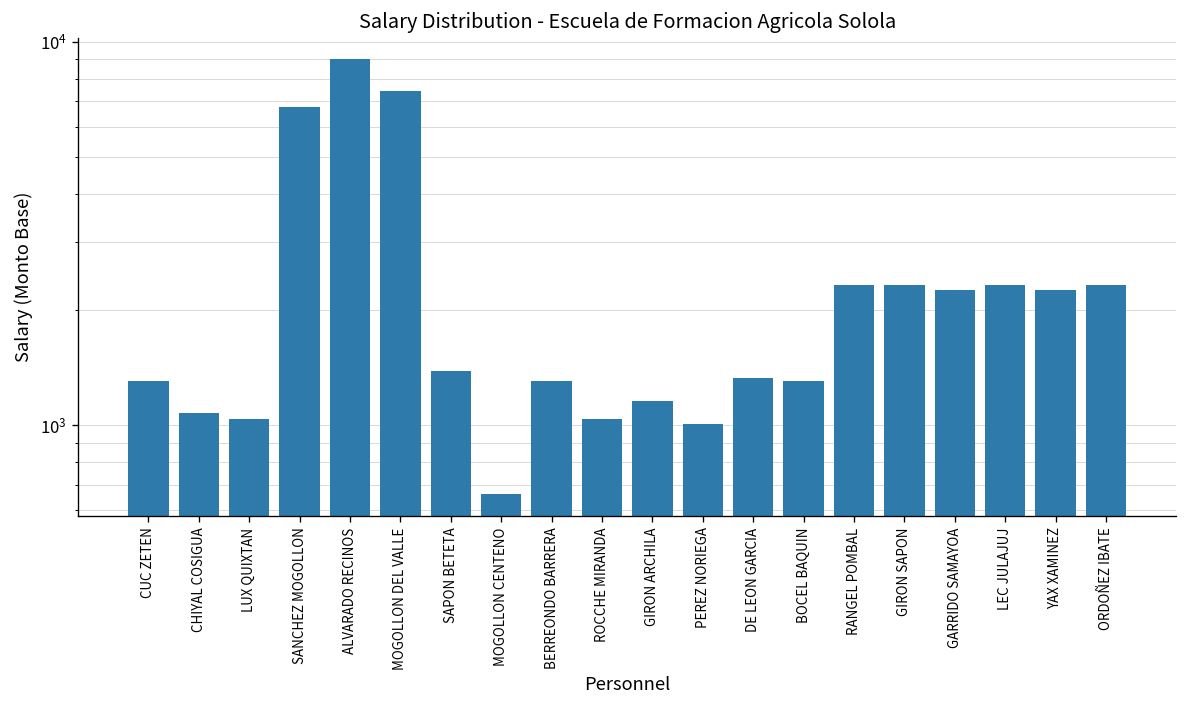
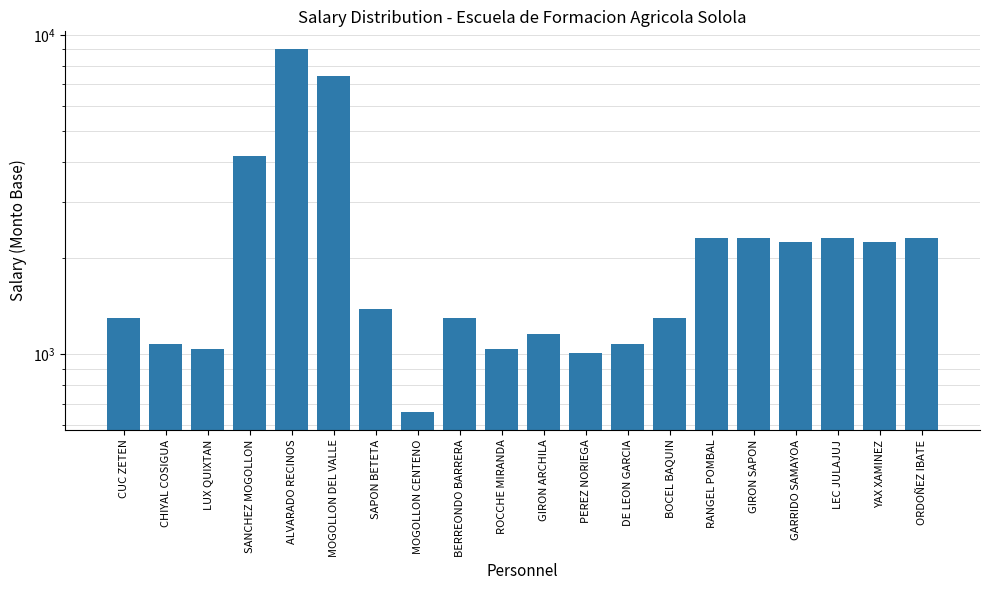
  {
    "CUC ZETEN": 1300,
    "CHIYAL COSIGUA": 1070,
    "LUX QUIXTAN": 1040,
-   "SANCHEZ MOGOLLON": 6800,
+   "SANCHEZ MOGOLLON": 4200,
    "ALVARADO RECINOS": 9000,
    "MOGOLLON DEL VALLE": 7400,
    "SAPON BETETA": 1380,
    "MOGOLLON CENTENO": 660,
    "BERREONDO BARRERA": 1300,
    "ROCCHE MIRANDA": 1040,
    "GIRON ARCHILA": 1160,
    "PEREZ NORIEGA": 1010,
-   "DE LEON GARCIA": 1330,
+   "DE LEON GARCIA": 1070,
    "BOCEL BAQUIN": 1300,
    "RANGEL POMBAL": 2300,
    "GIRON SAPON": 2300,
    "GARRIDO SAMAYOA": 2200,
    "LEC JULAJUJ": 2300,
    "YAX XAMINEZ": 2200,
    "ORDOÑEZ IBATE": 2300
  }
